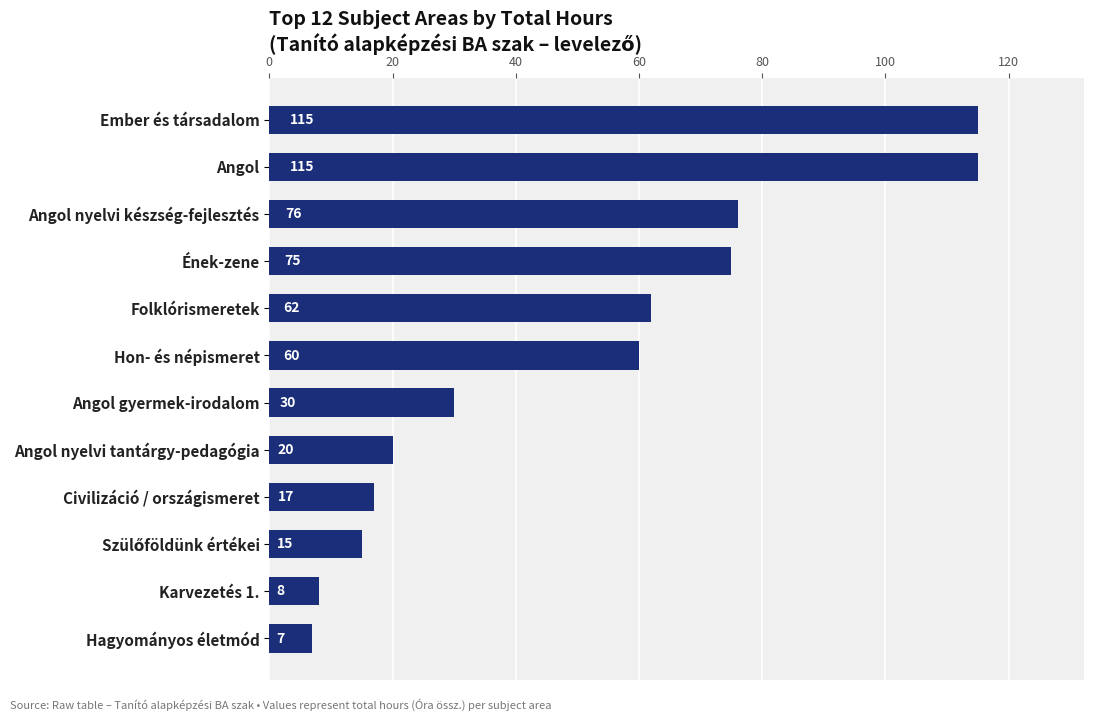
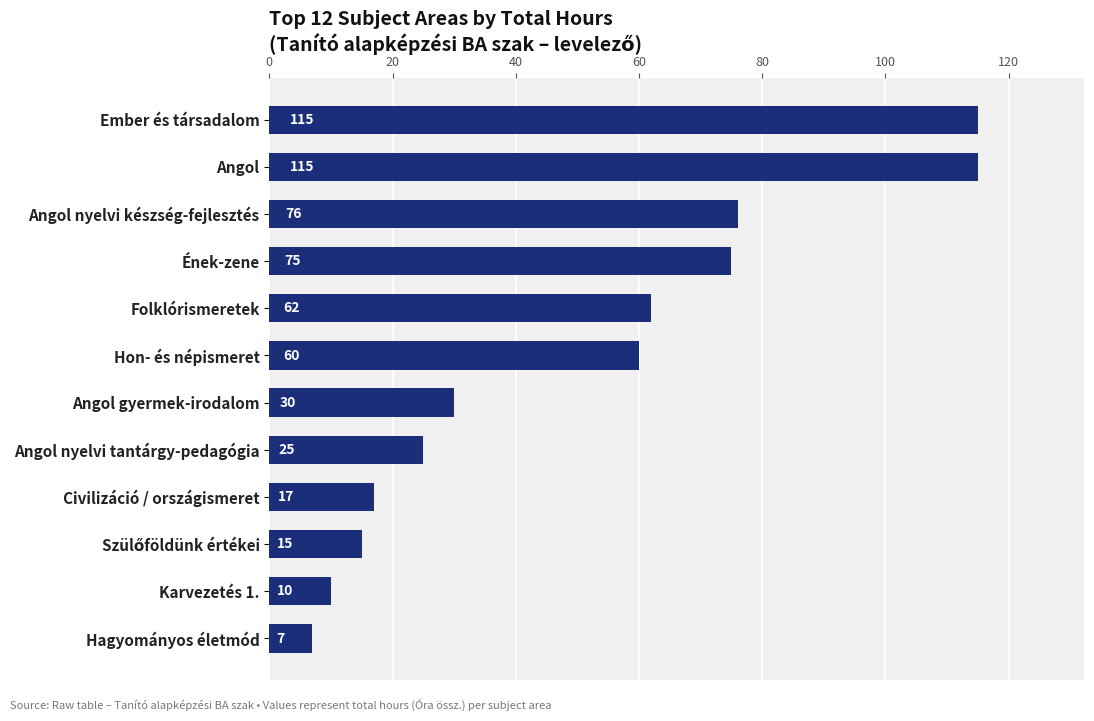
  {
    "Ember és társadalom": 115,
    "Angol": 115,
    "Angol nyelvi készség-fejlesztés": 76,
    "Ének-zene": 75,
    "Folklórismeretek": 62,
    "Hon- és népismeret": 60,
    "Angol gyermek-irodalom": 30,
-   "Angol nyelvi tantárgy-pedagógia": 20,
+   "Angol nyelvi tantárgy-pedagógia": 25,
    "Civilizáció / országismeret": 17,
    "Szülőföldünk értékei": 15,
-   "Karvezetés 1.": 8,
+   "Karvezetés 1.": 10,
    "Hagyományos életmód": 7
  }
